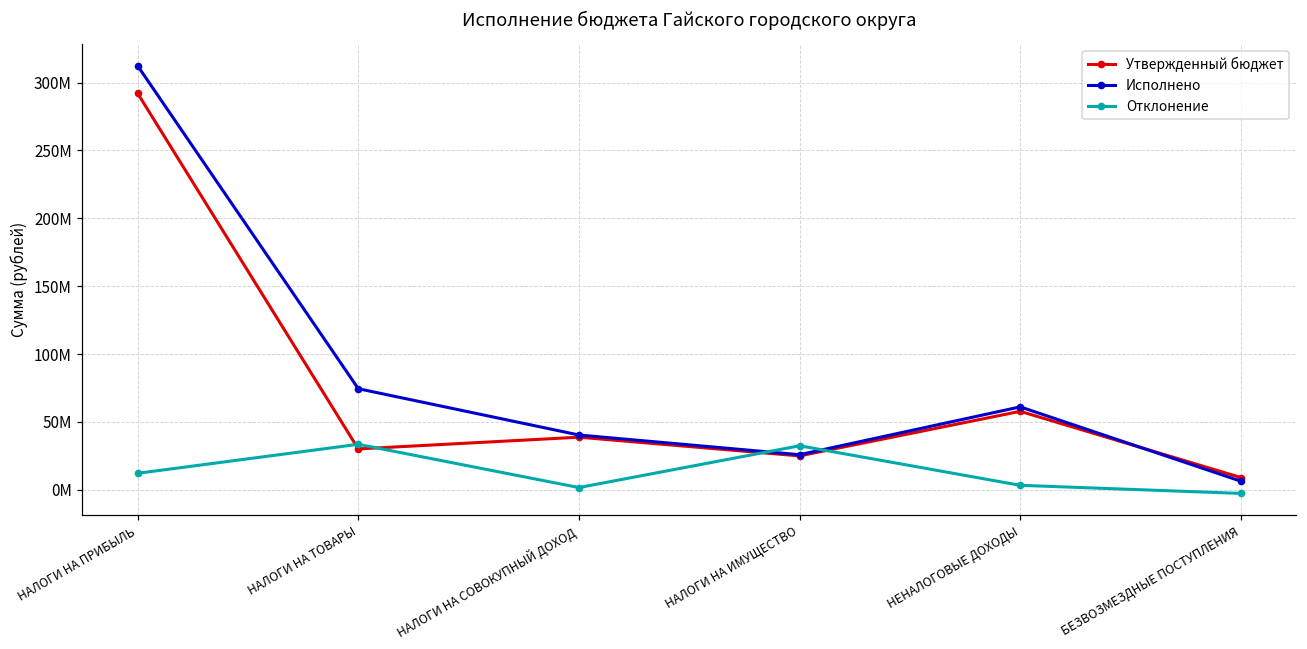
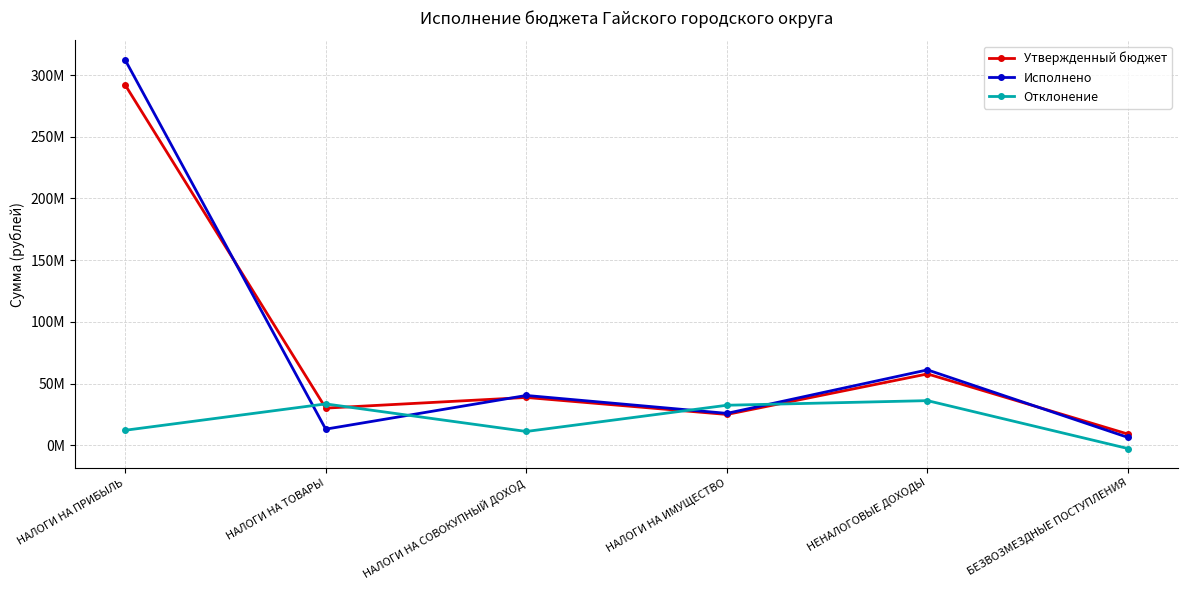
  {
    "Утвержденный бюджет": {
      "НАЛОГИ НА ПРИБЫЛЬ": 292000000,
      "НАЛОГИ НА ТОВАРЫ": 30000000,
      "НЕНАЛОГОВЫЕ ДОХОДЫ": 58000000,
      "БЕЗВОЗМЕЗДНЫЕ ПОСТУПЛЕНИЯ": 9000000
    },
    "Исполнено": {
      "НАЛОГИ НА ПРИБЫЛЬ": 312000000,
-     "НАЛОГИ НА ТОВАРЫ": 74000000,
+     "НАЛОГИ НА ТОВАРЫ": 13000000,
      "НЕНАЛОГОВЫЕ ДОХОДЫ": 61000000,
      "БЕЗВОЗМЕЗДНЫЕ ПОСТУПЛЕНИЯ": 6000000
    },
    "Отклонение": {
      "НАЛОГИ НА ПРИБЫЛЬ": 12000000,
      "НАЛОГИ НА ТОВАРЫ": 33000000,
-     "НАЛОГИ НА СОВОКУПНЫЙ ДОХОД": 2000000,
+     "НАЛОГИ НА СОВОКУПНЫЙ ДОХОД": 11000000,
      "НАЛОГИ НА ИМУЩЕСТВО": 32000000,
-     "НЕНАЛОГОВЫЕ ДОХОДЫ": 3000000,
+     "НЕНАЛОГОВЫЕ ДОХОДЫ": 36000000,
      "БЕЗВОЗМЕЗДНЫЕ ПОСТУПЛЕНИЯ": -3000000
    }
  }
